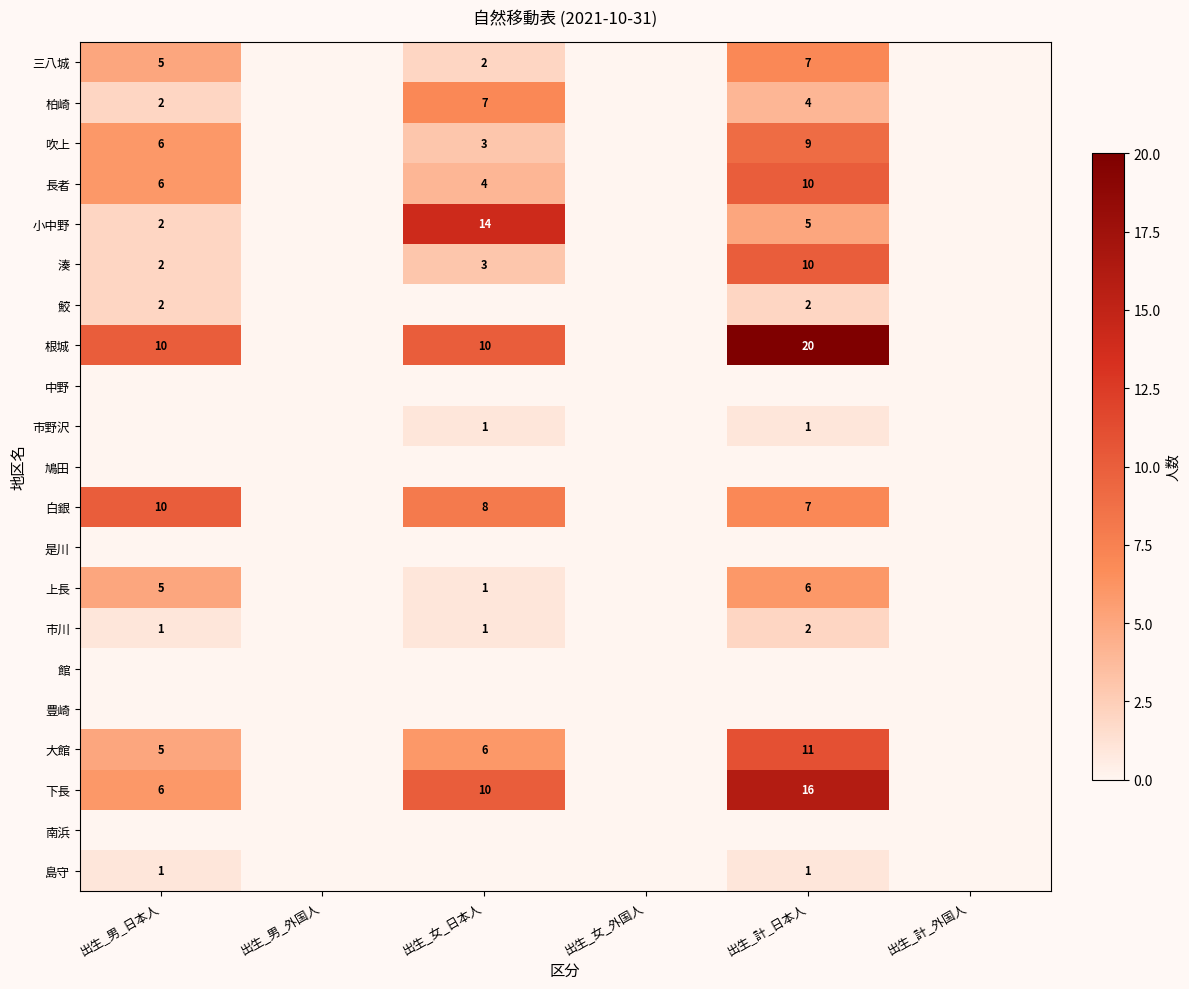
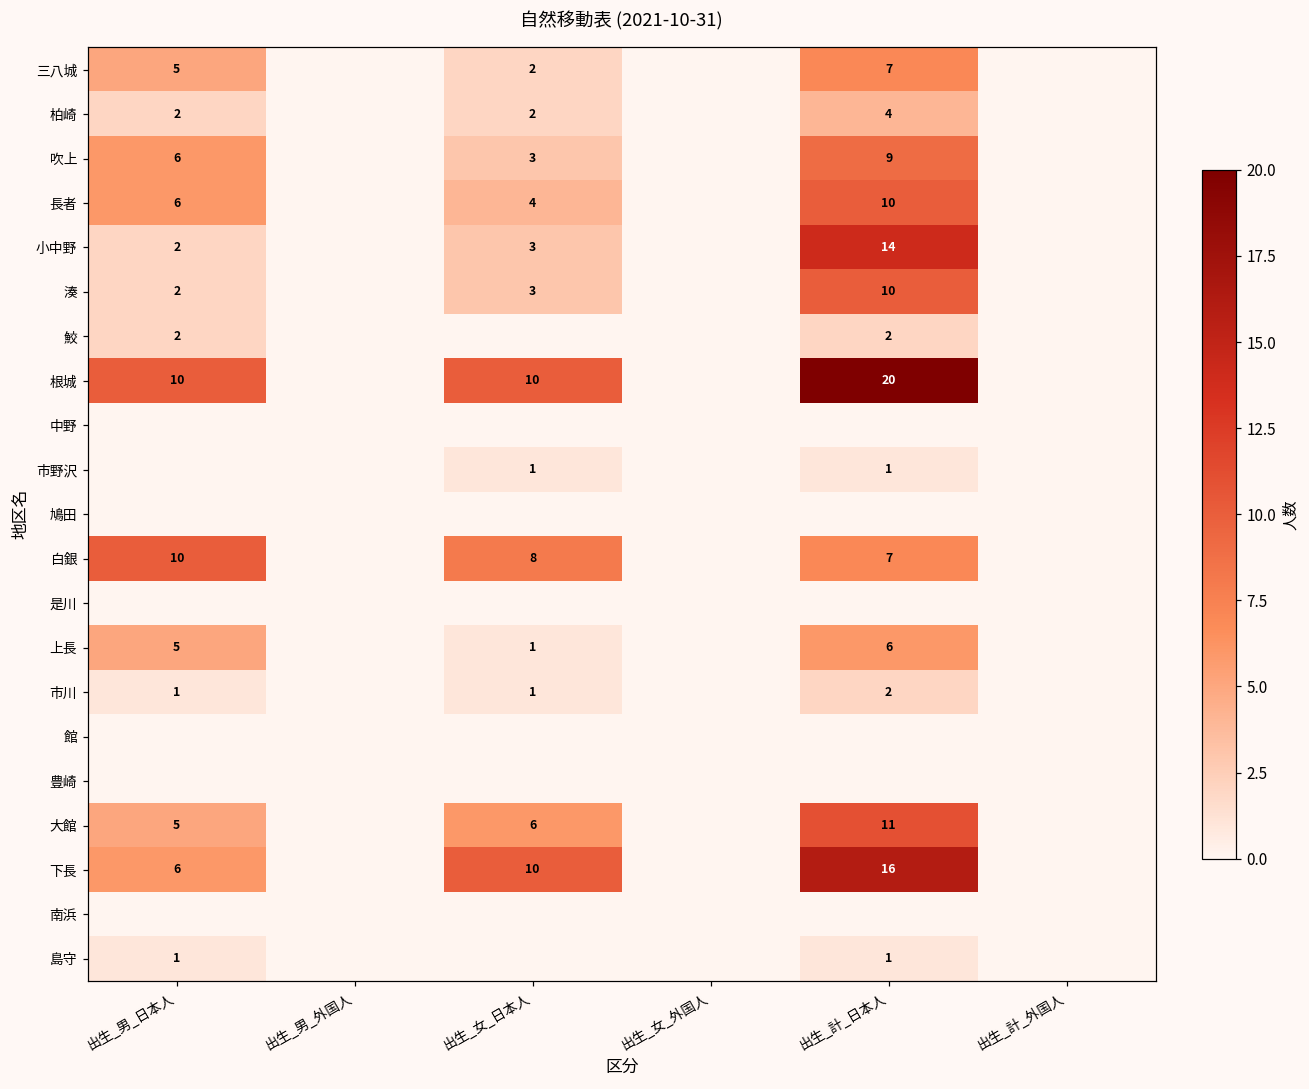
  {
    "三八城": {
      "出生_男_日本人": 5,
      "出生_女_日本人": 2,
      "出生_計_日本人": 7
    },
    "柏崎": {
      "出生_男_日本人": 2,
-     "出生_女_日本人": 7,
+     "出生_女_日本人": 2,
      "出生_計_日本人": 4
    },
    "吹上": {
      "出生_男_日本人": 6,
      "出生_女_日本人": 3,
      "出生_計_日本人": 9
    },
    "長者": {
      "出生_男_日本人": 6,
      "出生_女_日本人": 4,
      "出生_計_日本人": 10
    },
    "小中野": {
      "出生_男_日本人": 2,
-     "出生_女_日本人": 14,
-     "出生_計_日本人": 5
+     "出生_女_日本人": 3,
+     "出生_計_日本人": 14
    },
    "湊": {
      "出生_男_日本人": 2,
      "出生_女_日本人": 3,
      "出生_計_日本人": 10
    },
    "鮫": {
      "出生_男_日本人": 2,
      "出生_計_日本人": 2
    },
    "根城": {
      "出生_男_日本人": 10,
      "出生_女_日本人": 10,
      "出生_計_日本人": 20
    },
    "市野沢": {
      "出生_女_日本人": 1,
      "出生_計_日本人": 1
    },
    "白銀": {
      "出生_男_日本人": 10,
      "出生_女_日本人": 8,
      "出生_計_日本人": 7
    },
    "上長": {
      "出生_男_日本人": 5,
      "出生_女_日本人": 1,
      "出生_計_日本人": 6
    },
    "市川": {
      "出生_男_日本人": 1,
      "出生_女_日本人": 1,
      "出生_計_日本人": 2
    },
    "大館": {
      "出生_男_日本人": 5,
      "出生_女_日本人": 6,
      "出生_計_日本人": 11
    },
    "下長": {
      "出生_男_日本人": 6,
      "出生_女_日本人": 10,
      "出生_計_日本人": 16
    },
    "島守": {
      "出生_男_日本人": 1,
      "出生_計_日本人": 1
    }
  }
